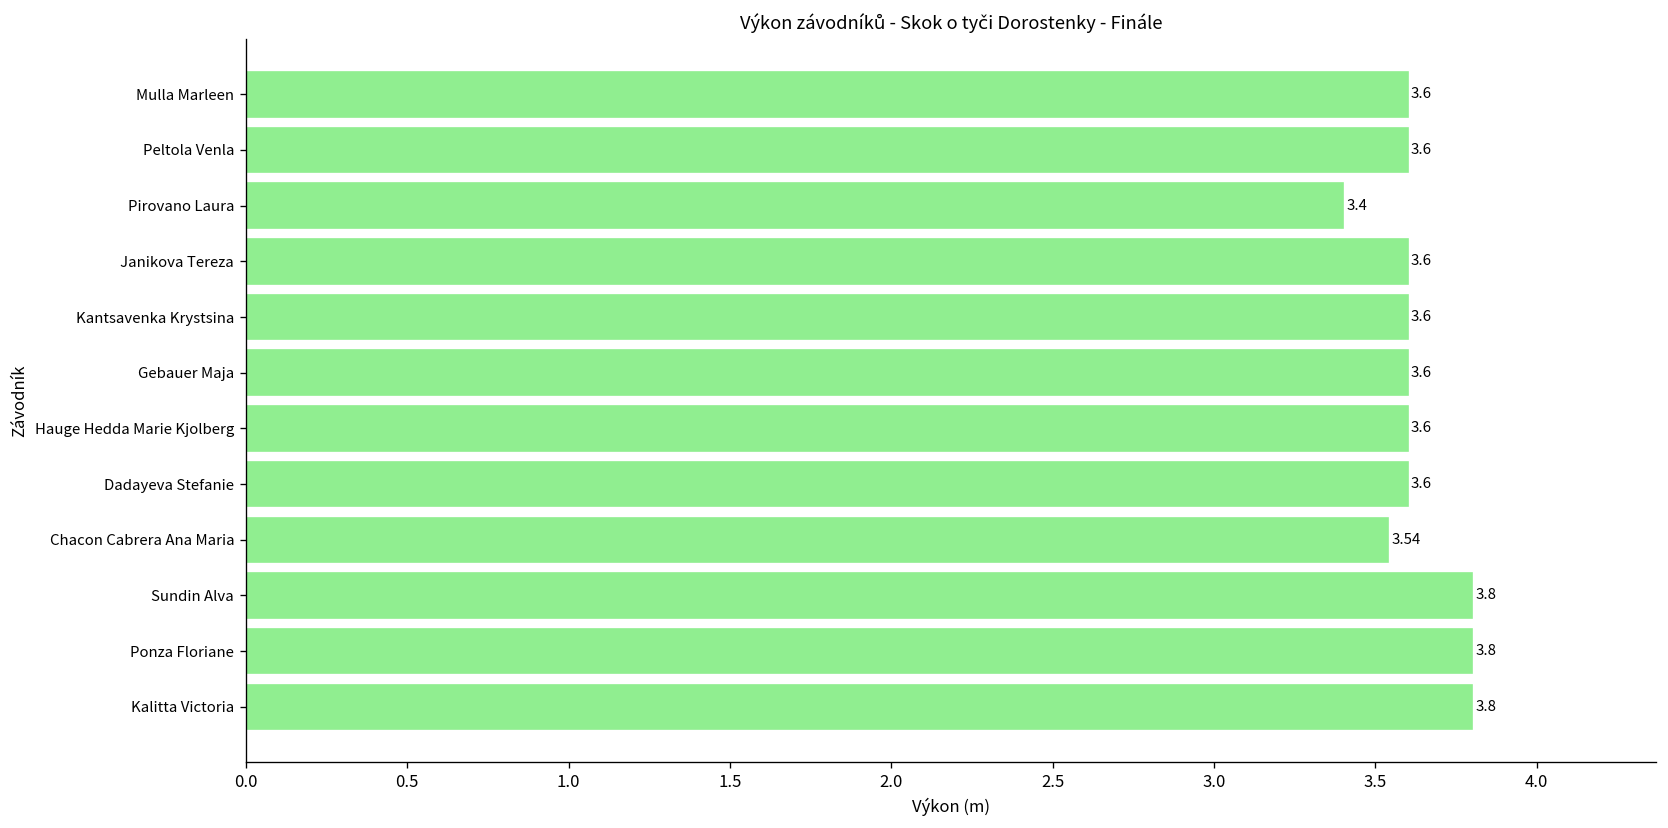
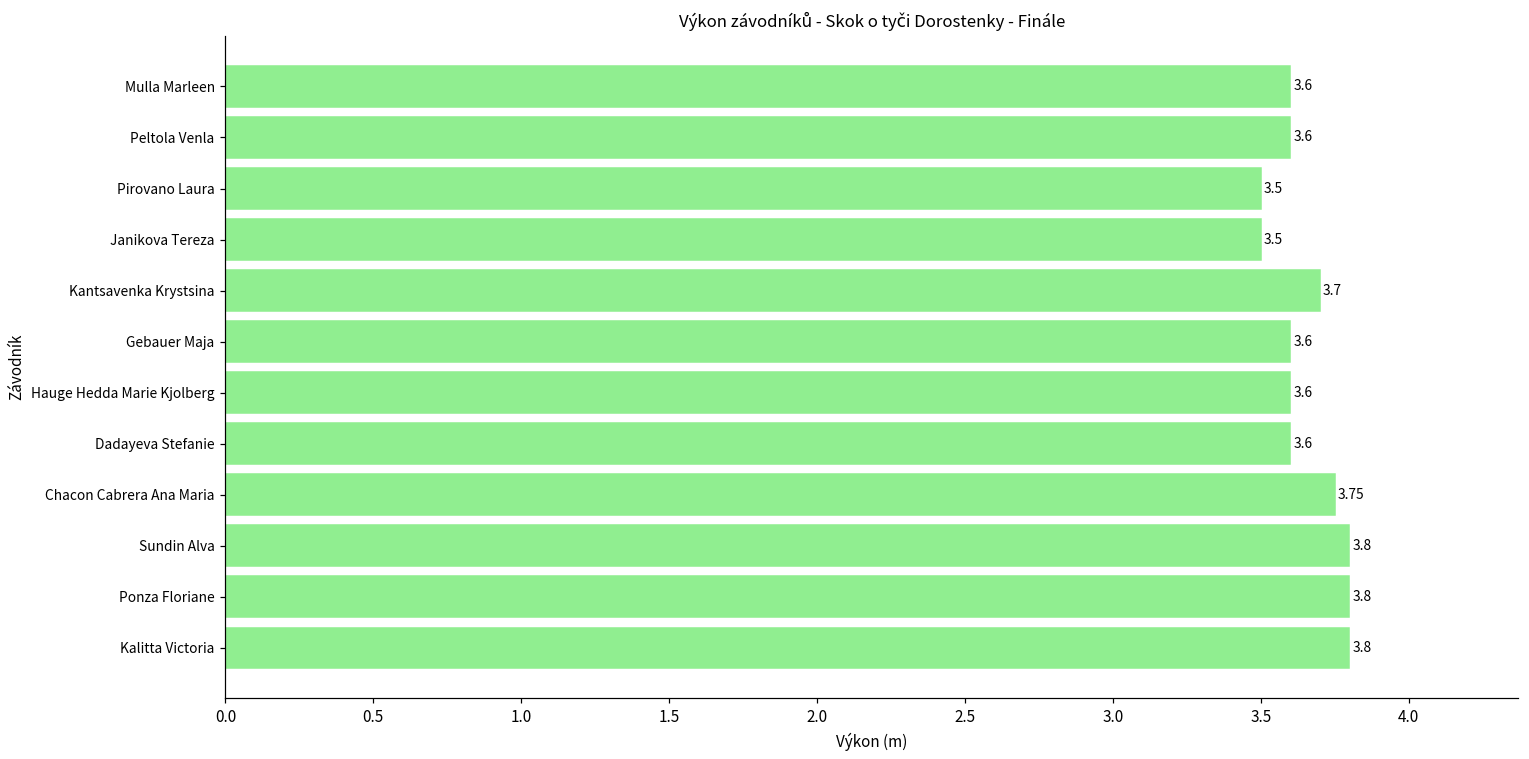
  {
    "Mulla Marleen": 3.6,
    "Peltola Venla": 3.6,
-   "Pirovano Laura": 3.4,
-   "Janikova Tereza": 3.6,
-   "Kantsavenka Krystsina": 3.6,
+   "Pirovano Laura": 3.5,
+   "Janikova Tereza": 3.5,
+   "Kantsavenka Krystsina": 3.7,
    "Gebauer Maja": 3.6,
    "Hauge Hedda Marie Kjolberg": 3.6,
    "Dadayeva Stefanie": 3.6,
-   "Chacon Cabrera Ana Maria": 3.54,
+   "Chacon Cabrera Ana Maria": 3.75,
    "Sundin Alva": 3.8,
    "Ponza Floriane": 3.8,
    "Kalitta Victoria": 3.8
  }
